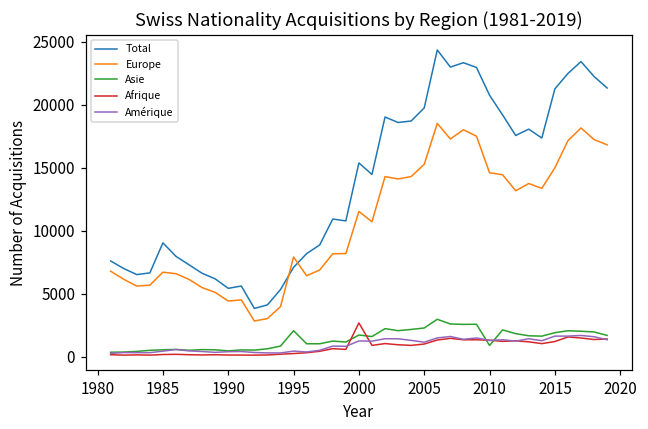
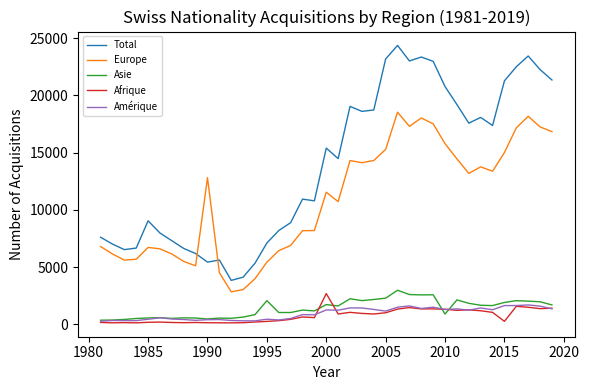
  {
    "Total": {
      "1985": 9000,
      "1990": 5400,
      "1995": 7100,
      "2000": 15400,
-     "2005": 19800,
+     "2005": 23200,
      "2010": 20800,
      "2015": 21300
    },
    "Europe": {
      "1985": 6700,
-     "1990": 4400,
-     "1995": 7900,
+     "1990": 12800,
+     "1995": 5400,
      "2000": 11500,
      "2005": 15300,
-     "2010": 14600,
+     "2010": 15800,
      "2015": 15000
    },
    "Asie": {
      "1995": 2100,
      "2000": 1700,
      "2005": 2300,
      "2010": 900,
      "2015": 1900
    },
    "Afrique": {
      "1985": 200,
      "1990": 100,
      "2000": 2700,
-     "2015": 1200
+     "2015": 300
    },
    "Amérique": {
      "2000": 1300,
      "2015": 1600
    }
  }
